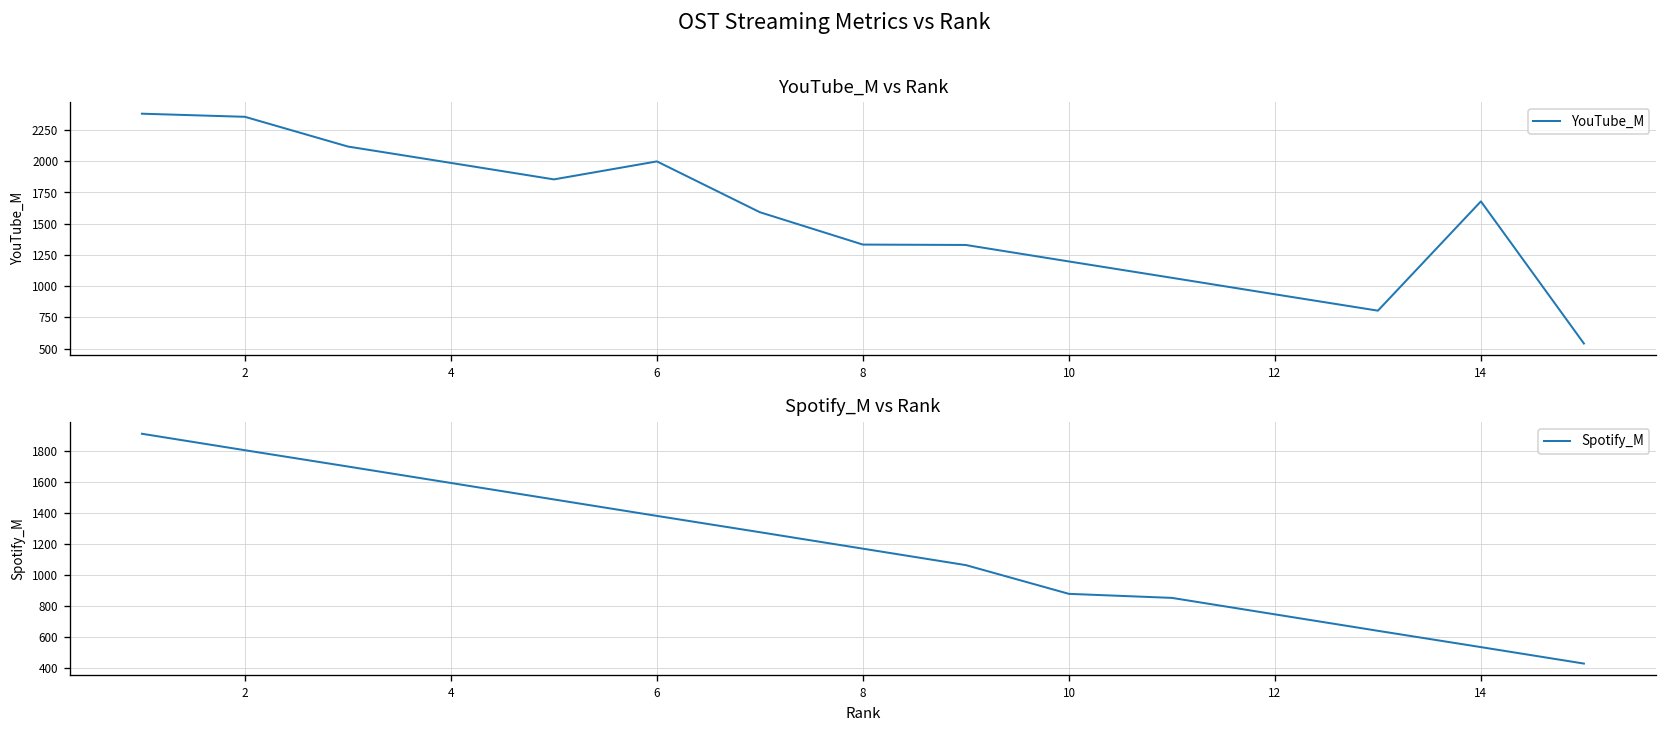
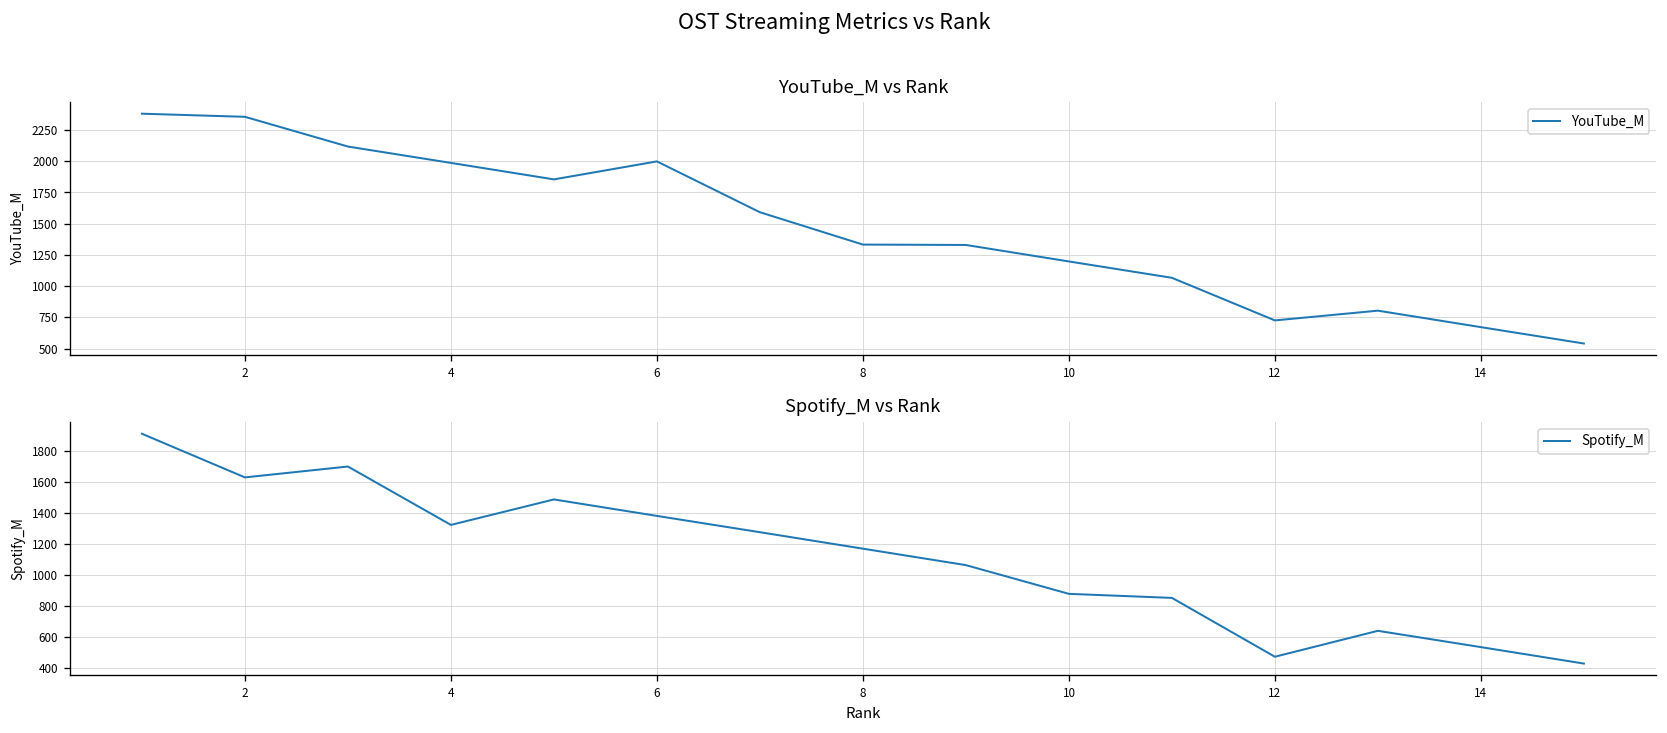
  {
    "YouTube_M vs Rank": {
      "2": 2360,
      "4": 1990,
      "6": 2000,
      "8": 1330,
      "10": 1200,
-     "12": 930,
-     "14": 1680
+     "12": 730,
+     "14": 670
    },
    "Spotify_M vs Rank": {
-     "2": 1800,
-     "4": 1590,
+     "2": 1630,
+     "4": 1320,
      "6": 1380,
      "8": 1170,
      "10": 880,
-     "12": 750,
+     "12": 470,
      "14": 540
    }
  }
